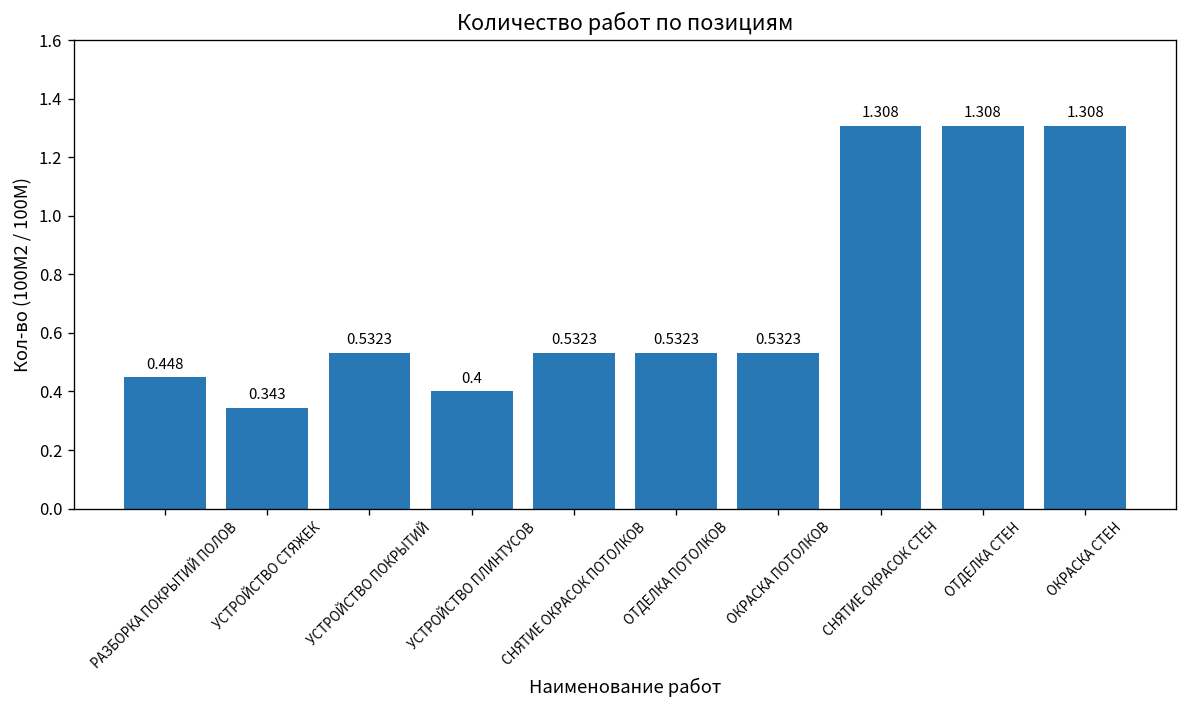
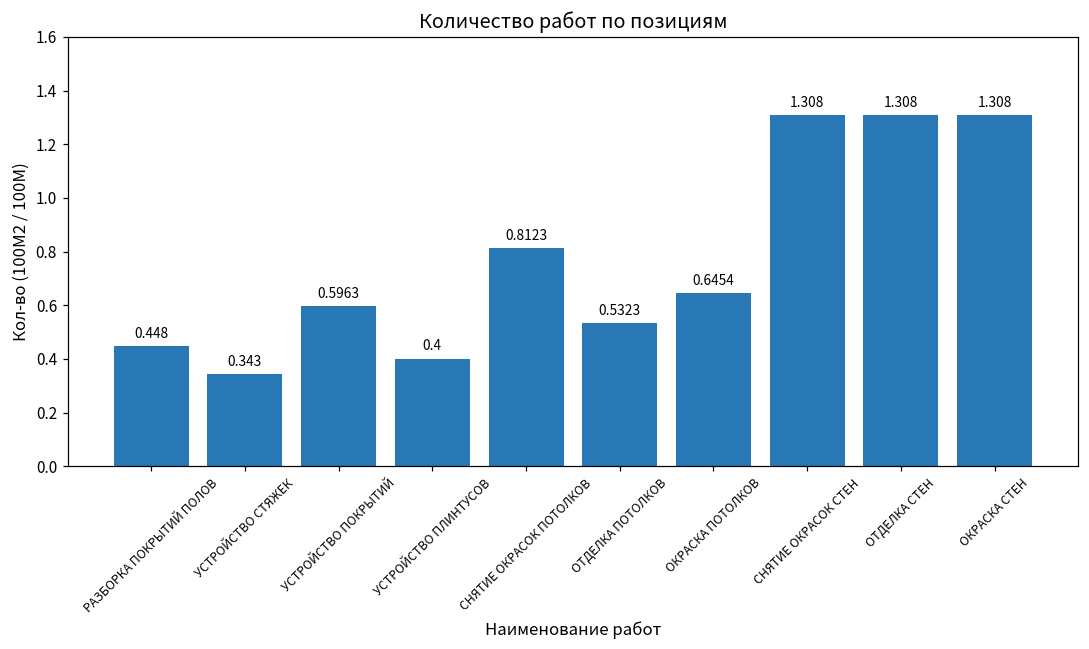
  {
    "РАЗБОРКА ПОКРЫТИЙ ПОЛОВ": 0.448,
    "УСТРОЙСТВО СТЯЖЕК": 0.343,
-   "УСТРОЙСТВО ПОКРЫТИЙ": 0.5323,
+   "УСТРОЙСТВО ПОКРЫТИЙ": 0.5963,
    "УСТРОЙСТВО ПЛИНТУСОВ": 0.4,
-   "СНЯТИЕ ОКРАСОК ПОТОЛКОВ": 0.5323,
+   "СНЯТИЕ ОКРАСОК ПОТОЛКОВ": 0.8123,
    "ОТДЕЛКА ПОТОЛКОВ": 0.5323,
-   "ОКРАСКА ПОТОЛКОВ": 0.5323,
+   "ОКРАСКА ПОТОЛКОВ": 0.6454,
    "СНЯТИЕ ОКРАСОК СТЕН": 1.308,
    "ОТДЕЛКА СТЕН": 1.308,
    "ОКРАСКА СТЕН": 1.308
  }
